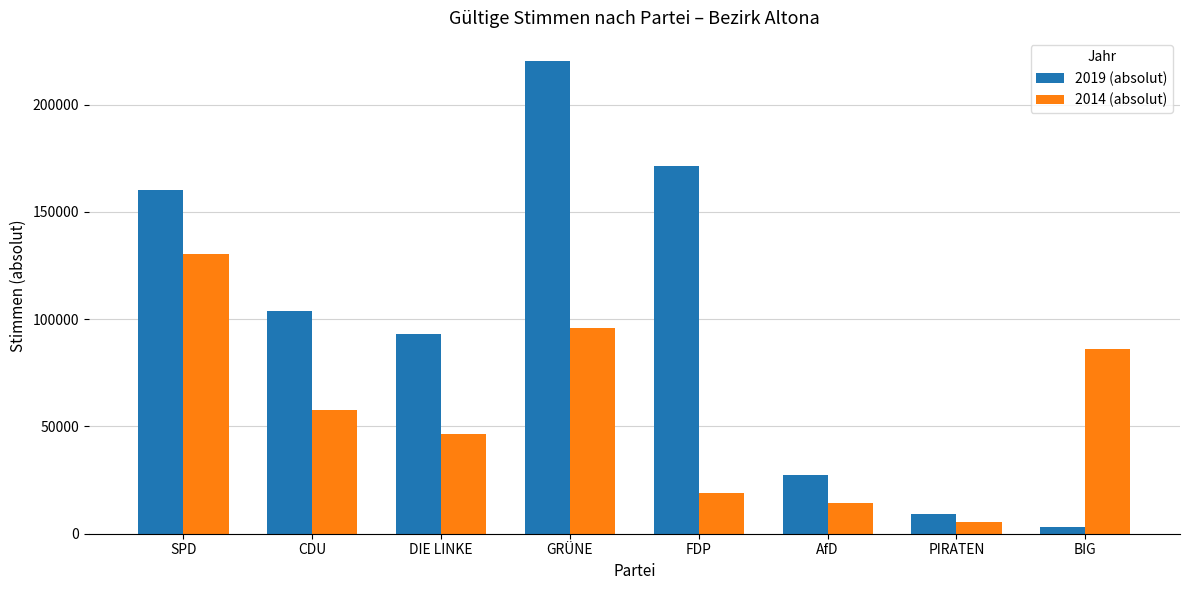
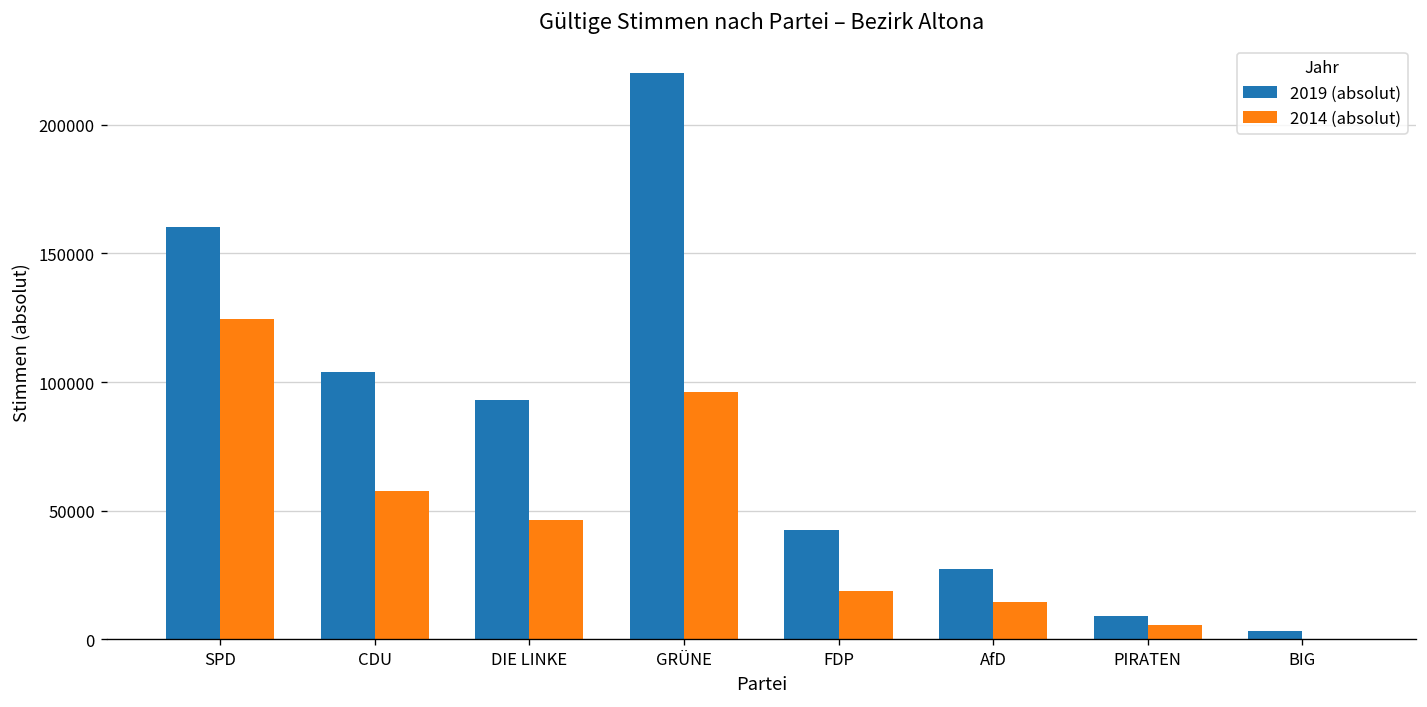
  {
    "2019 (absolut)": {
      "SPD": 160000,
      "CDU": 104000,
      "DIE LINKE": 93000,
      "GRÜNE": 220000,
-     "FDP": 171000,
+     "FDP": 43000,
      "AfD": 27000,
      "PIRATEN": 9000,
      "BIG": 3000
    },
    "2014 (absolut)": {
-     "SPD": 131000,
+     "SPD": 125000,
      "CDU": 58000,
      "DIE LINKE": 47000,
      "GRÜNE": 96000,
      "FDP": 19000,
      "AfD": 14000,
      "PIRATEN": 6000,
-     "BIG": 86000
+     "BIG": 0
    }
  }
